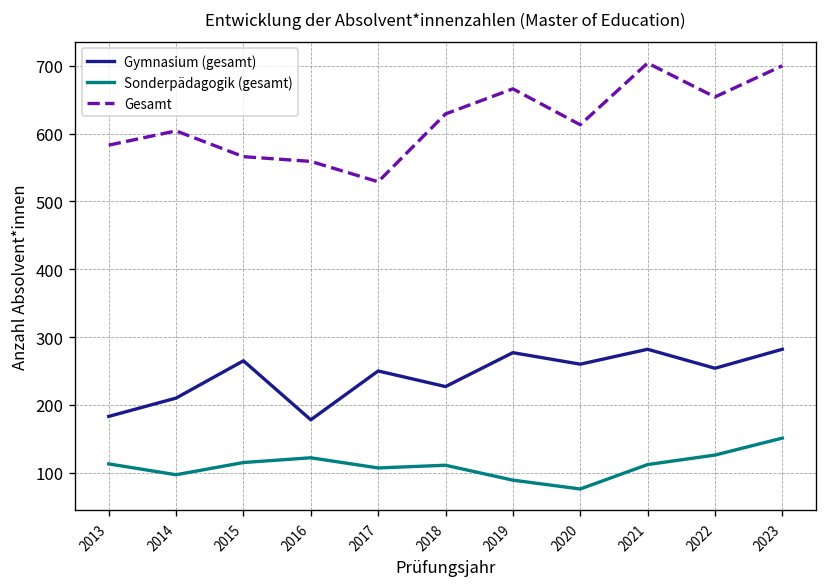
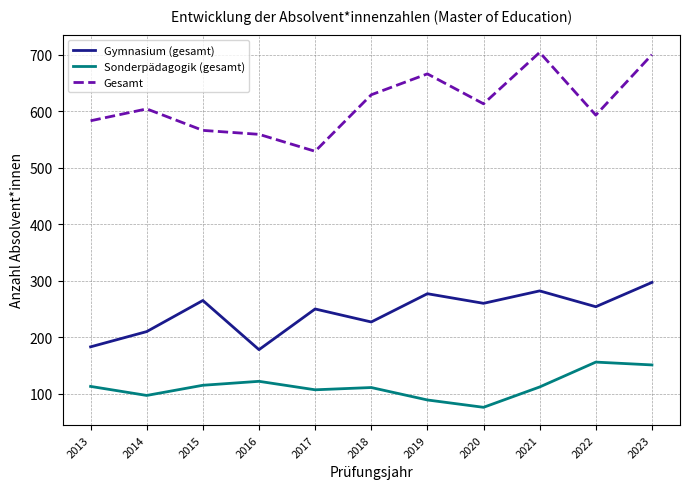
  {
    "Gymnasium (gesamt)": {
      "2013": 180,
      "2014": 210,
      "2015": 270,
      "2016": 180,
      "2017": 250,
      "2018": 230,
      "2019": 280,
      "2020": 260,
      "2021": 280,
      "2022": 250,
-     "2023": 280
+     "2023": 300
    },
    "Sonderpädagogik (gesamt)": {
      "2013": 110,
      "2014": 100,
      "2015": 120,
      "2016": 120,
      "2017": 110,
      "2018": 110,
      "2019": 90,
      "2020": 80,
      "2021": 110,
-     "2022": 130,
+     "2022": 160,
      "2023": 150
    },
    "Gesamt": {
      "2013": 580,
      "2014": 600,
      "2015": 570,
      "2016": 560,
      "2017": 530,
      "2018": 630,
      "2019": 670,
      "2020": 610,
      "2021": 700,
-     "2022": 650,
+     "2022": 590,
      "2023": 700
    }
  }
